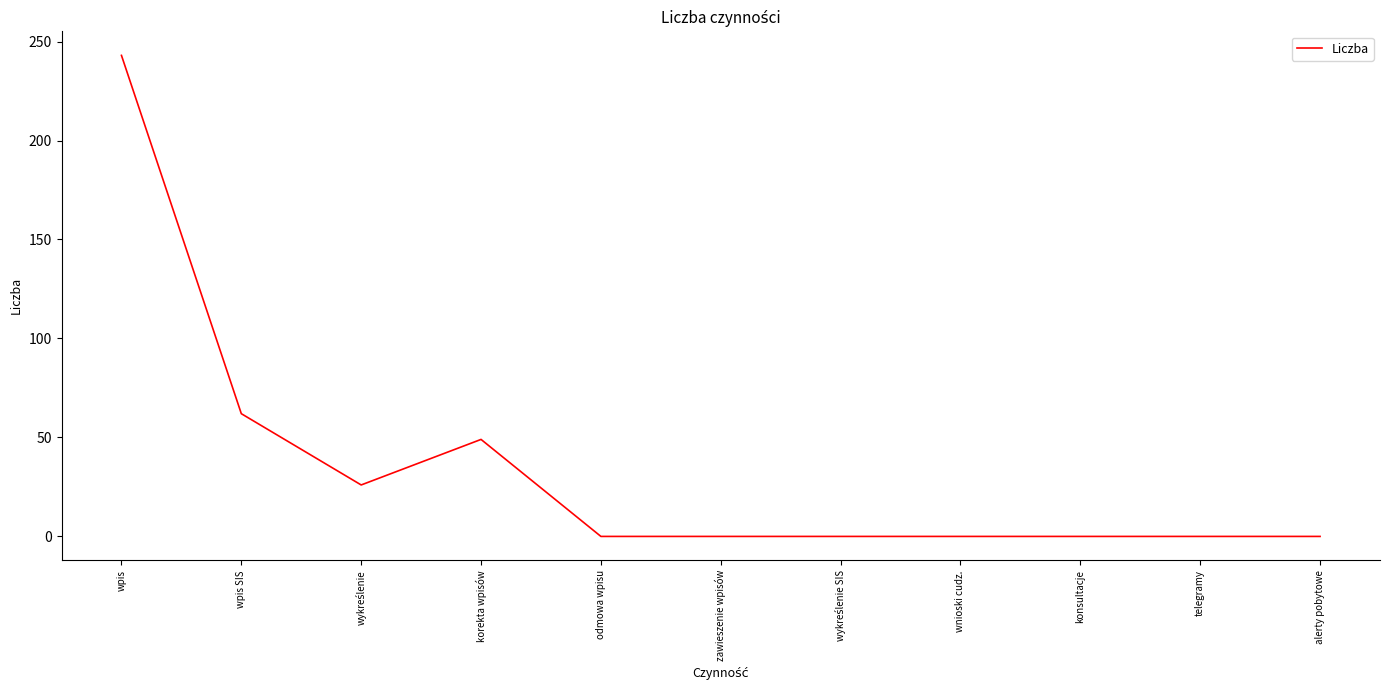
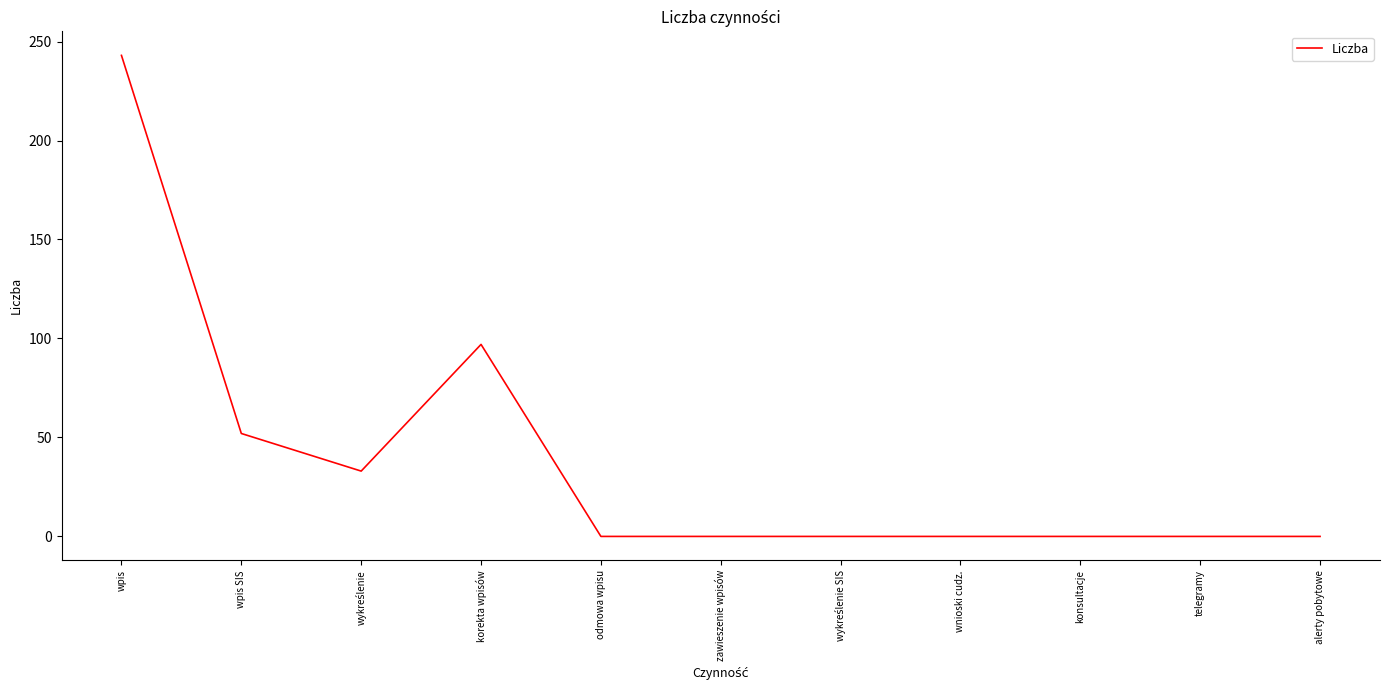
  {
    "wpis": 243,
-   "wpis SIS": 62,
-   "wykreślenie": 26,
-   "korekta wpisów": 49,
+   "wpis SIS": 52,
+   "wykreślenie": 33,
+   "korekta wpisów": 97,
    "odmowa wpisu": 0,
    "zawieszenie wpisów": 0,
    "wykreślenie SIS": 0,
    "wnioski cudz.": 0,
    "konsultacje": 0,
    "telegramy": 0,
    "alerty pobytowe": 0
  }
